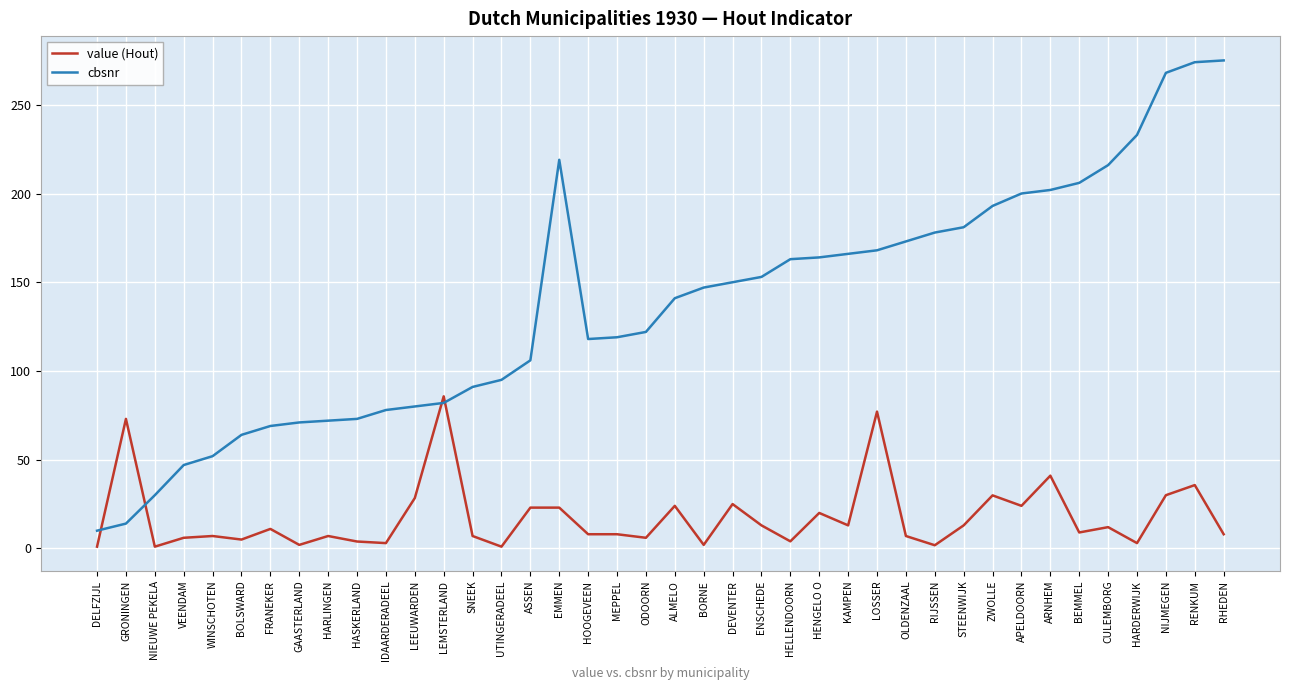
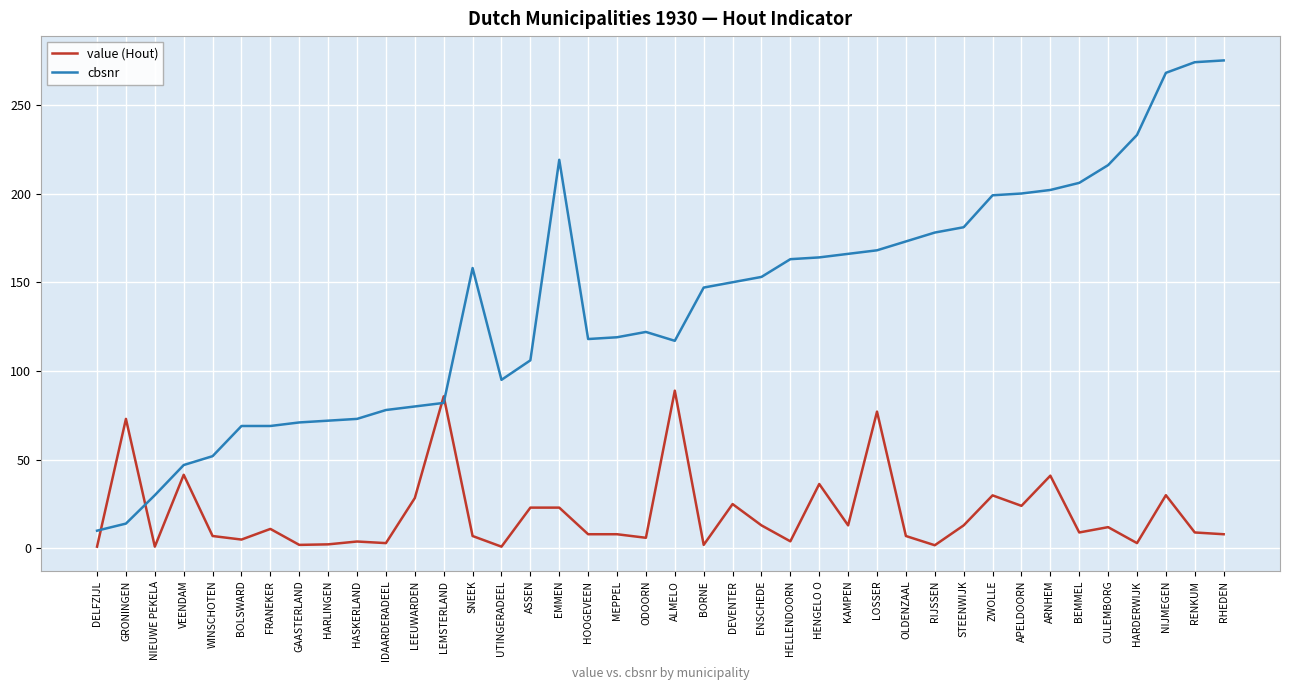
  {
    "value (Hout)": {
      "DELFZIJL": 1,
      "GRONINGEN": 73,
      "NIEUWE PEKELA": 1,
-     "VEENDAM": 6,
+     "VEENDAM": 42,
      "WINSCHOTEN": 7,
      "BOLSWARD": 5,
      "FRANEKER": 11,
      "GAASTERLAND": 2,
-     "HARLINGEN": 7,
+     "HARLINGEN": 2,
      "HASKERLAND": 4,
      "IDAARDERADEEL": 3,
      "LEEUWARDEN": 28,
      "LEMSTERLAND": 86,
      "SNEEK": 7,
      "UTINGERADEEL": 1,
      "ASSEN": 23,
      "EMMEN": 23,
      "HOOGEVEEN": 8,
      "MEPPEL": 8,
      "ODOORN": 6,
-     "ALMELO": 24,
+     "ALMELO": 89,
      "BORNE": 2,
      "DEVENTER": 25,
      "ENSCHEDE": 13,
      "HELLENDOORN": 4,
-     "HENGELO O": 20,
+     "HENGELO O": 36,
      "KAMPEN": 13,
      "LOSSER": 77,
      "OLDENZAAL": 7,
      "RIJSSEN": 2,
      "STEENWIJK": 13,
      "ZWOLLE": 30,
      "APELDOORN": 24,
      "ARNHEM": 41,
      "BEMMEL": 9,
      "CULEMBORG": 12,
      "HARDERWIJK": 3,
      "NIJMEGEN": 30,
-     "RENKUM": 36,
+     "RENKUM": 9,
      "RHEDEN": 8
    },
    "cbsnr": {
      "DELFZIJL": 10,
      "GRONINGEN": 14,
      "NIEUWE PEKELA": 30,
      "VEENDAM": 47,
      "WINSCHOTEN": 52,
-     "BOLSWARD": 64,
+     "BOLSWARD": 69,
      "FRANEKER": 69,
      "GAASTERLAND": 71,
      "HARLINGEN": 72,
      "HASKERLAND": 73,
      "IDAARDERADEEL": 78,
      "LEEUWARDEN": 80,
      "LEMSTERLAND": 82,
-     "SNEEK": 91,
+     "SNEEK": 158,
      "UTINGERADEEL": 95,
      "ASSEN": 106,
      "EMMEN": 219,
      "HOOGEVEEN": 118,
      "MEPPEL": 119,
      "ODOORN": 122,
-     "ALMELO": 141,
+     "ALMELO": 117,
      "BORNE": 147,
      "DEVENTER": 150,
      "ENSCHEDE": 153,
      "HELLENDOORN": 163,
      "HENGELO O": 164,
      "KAMPEN": 166,
      "LOSSER": 168,
      "OLDENZAAL": 173,
      "RIJSSEN": 178,
      "STEENWIJK": 181,
-     "ZWOLLE": 193,
+     "ZWOLLE": 199,
      "APELDOORN": 200,
      "ARNHEM": 202,
      "BEMMEL": 206,
      "CULEMBORG": 216,
      "HARDERWIJK": 233,
      "NIJMEGEN": 268,
      "RENKUM": 274,
      "RHEDEN": 275
    }
  }
